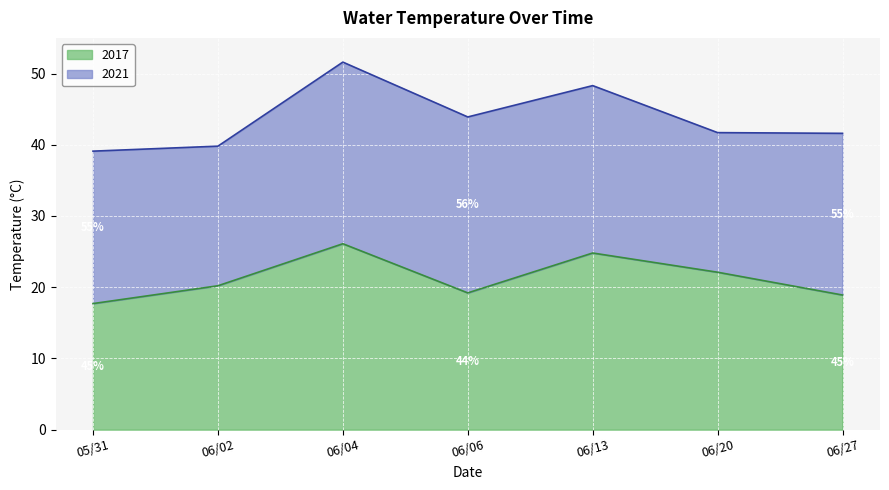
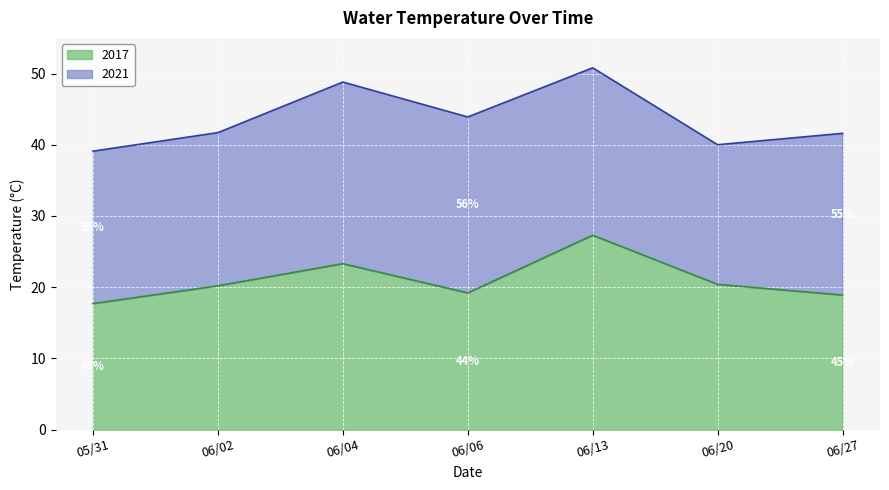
  {
    "2017": {
      "05/31": 18,
      "06/02": 20,
-     "06/04": 26,
+     "06/04": 23,
      "06/06": 19,
-     "06/13": 25,
-     "06/20": 22,
+     "06/13": 27,
+     "06/20": 20,
      "06/27": 19
    },
    "2021": {
      "05/31": 21,
-     "06/02": 20,
+     "06/02": 22,
      "06/04": 26,
      "06/06": 25,
      "06/13": 23,
      "06/20": 20,
      "06/27": 23
    }
  }
